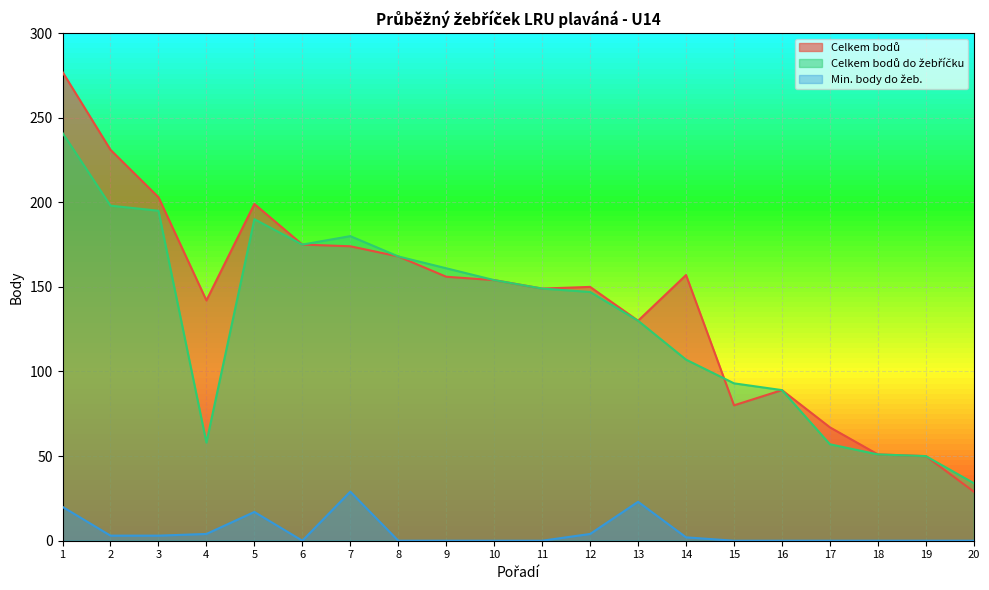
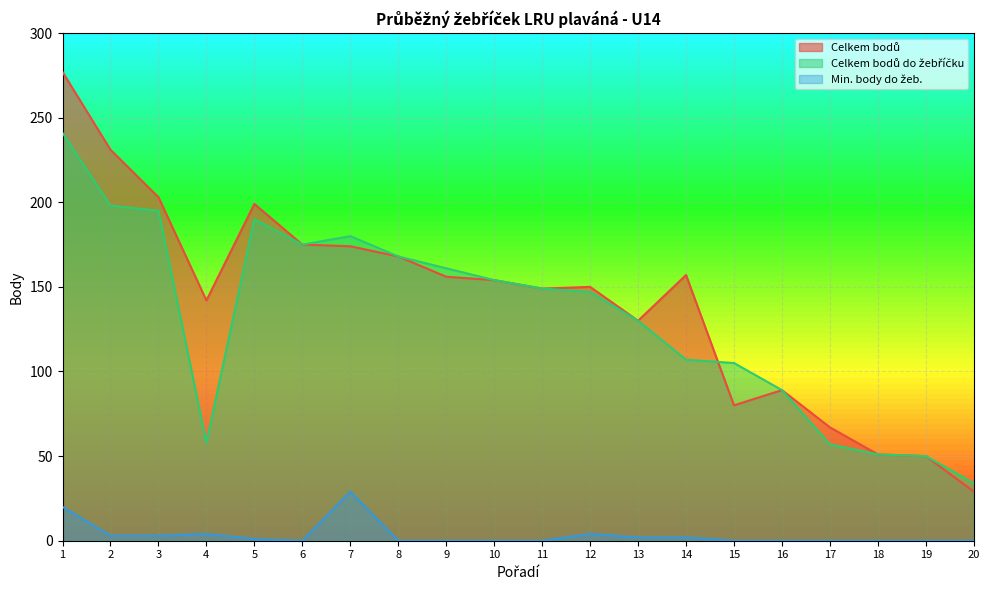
  {
    "Celkem bodů": {
      "1": 277,
      "2": 231,
      "3": 203,
      "4": 142,
      "5": 199,
      "7": 174,
      "9": 156,
      "12": 150,
      "14": 157,
      "15": 80,
      "17": 67,
      "20": 29
    },
    "Celkem bodů do žebříčku": {
      "1": 241,
      "2": 198,
      "3": 195,
      "4": 58,
      "5": 190,
      "7": 180,
      "9": 161,
      "12": 147,
      "14": 107,
-     "15": 93,
+     "15": 105,
      "17": 57,
      "20": 34
    },
    "Min. body do žeb.": {
      "1": 20,
      "2": 3,
      "3": 3,
      "4": 4,
-     "5": 17,
+     "5": 1,
      "6": 0,
      "7": 29,
      "8": 0,
      "9": 0,
      "10": 0,
      "11": 0,
      "12": 4,
-     "13": 23,
+     "13": 2,
      "14": 2,
      "15": 0,
      "16": 0,
      "17": 0,
      "18": 0,
      "19": 0,
      "20": 0
    }
  }
